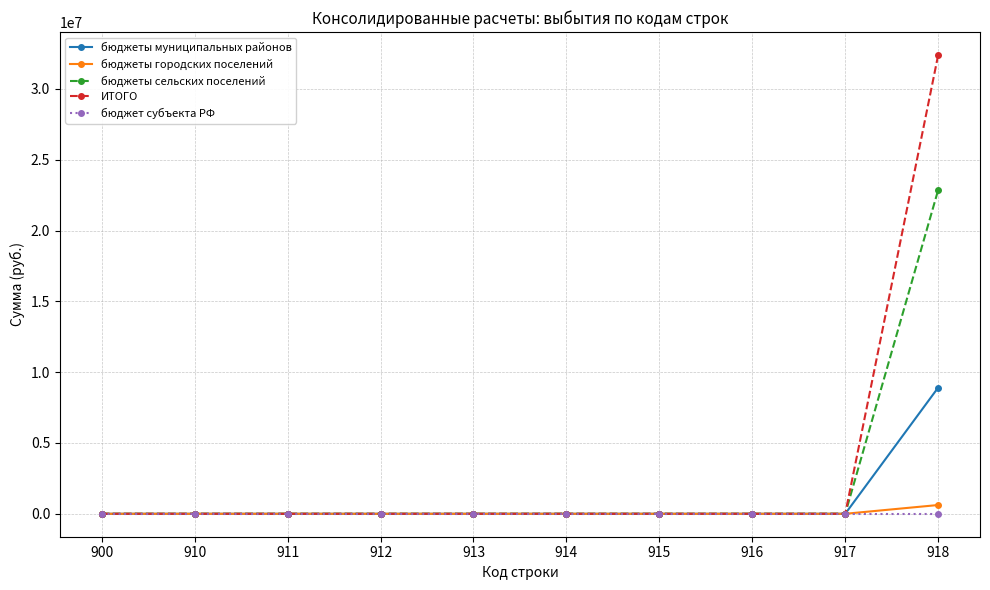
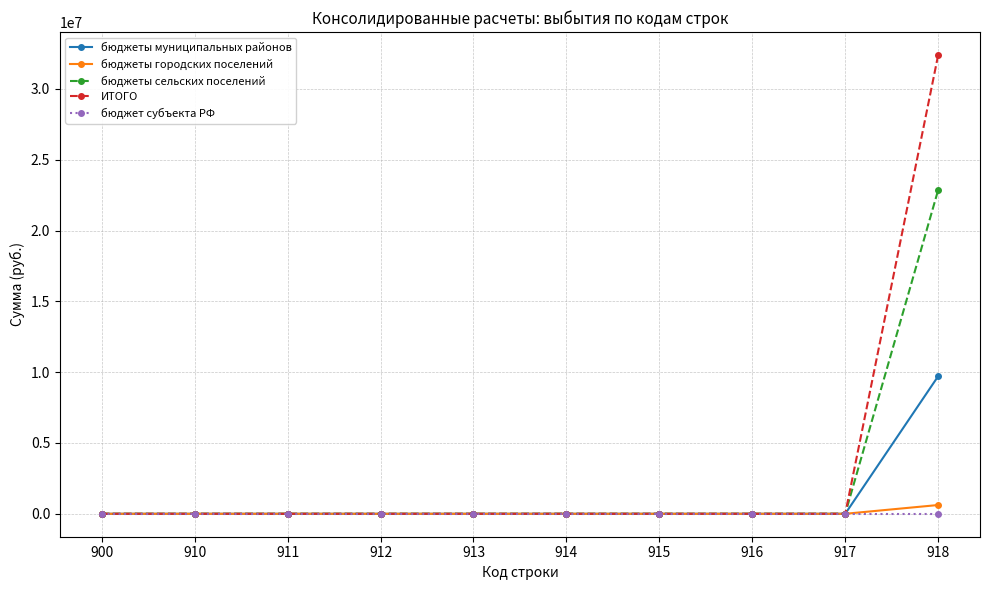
  {
    "бюджеты муниципальных районов": {
-     "918": 8900000
+     "918": 9700000
    },
    "бюджеты городских поселений": {
      "918": 600000
    },
    "бюджеты сельских поселений": {
      "918": 22900000
    },
    "ИТОГО": {
      "918": 32400000
    },
    "бюджет субъекта РФ": {
      "918": 0
    }
  }
